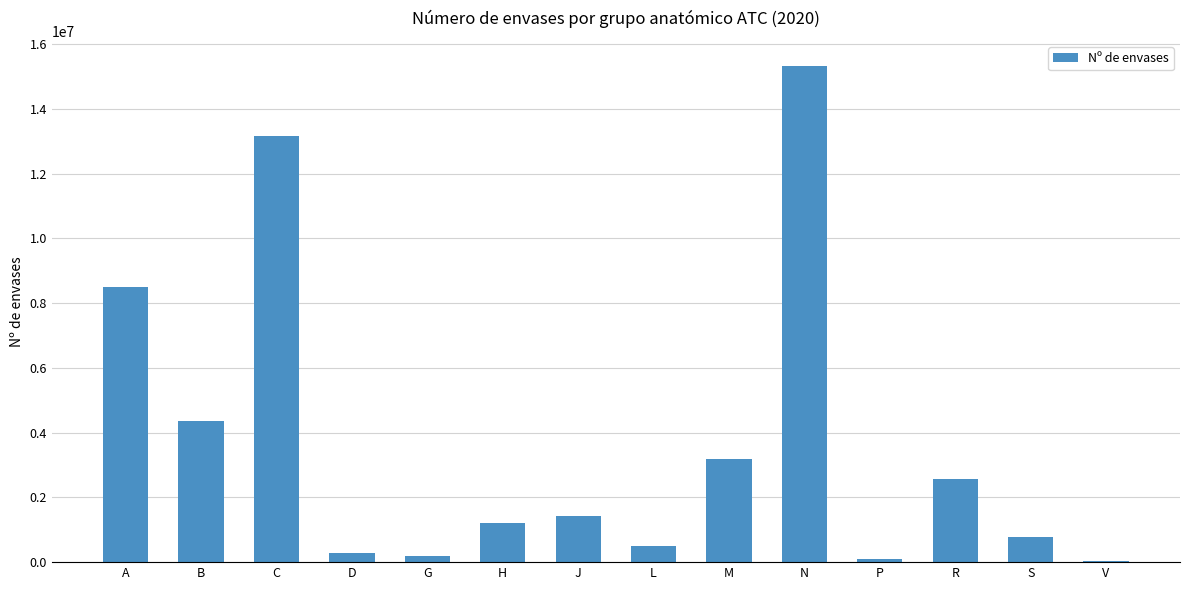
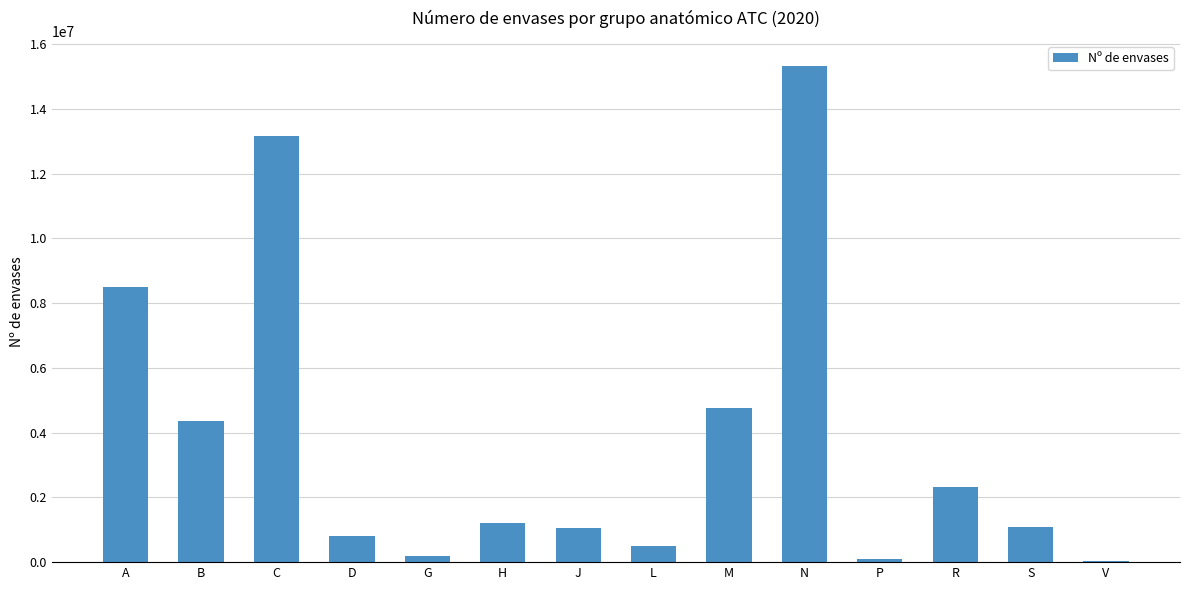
  {
    "A": 8500000,
    "B": 4300000,
    "C": 13200000,
-   "D": 300000,
+   "D": 800000,
    "G": 200000,
    "H": 1200000,
-   "J": 1400000,
+   "J": 1100000,
    "L": 500000,
-   "M": 3200000,
+   "M": 4800000,
    "N": 15300000,
    "P": 100000,
-   "R": 2600000,
-   "S": 800000
+   "R": 2300000,
+   "S": 1100000
  }
